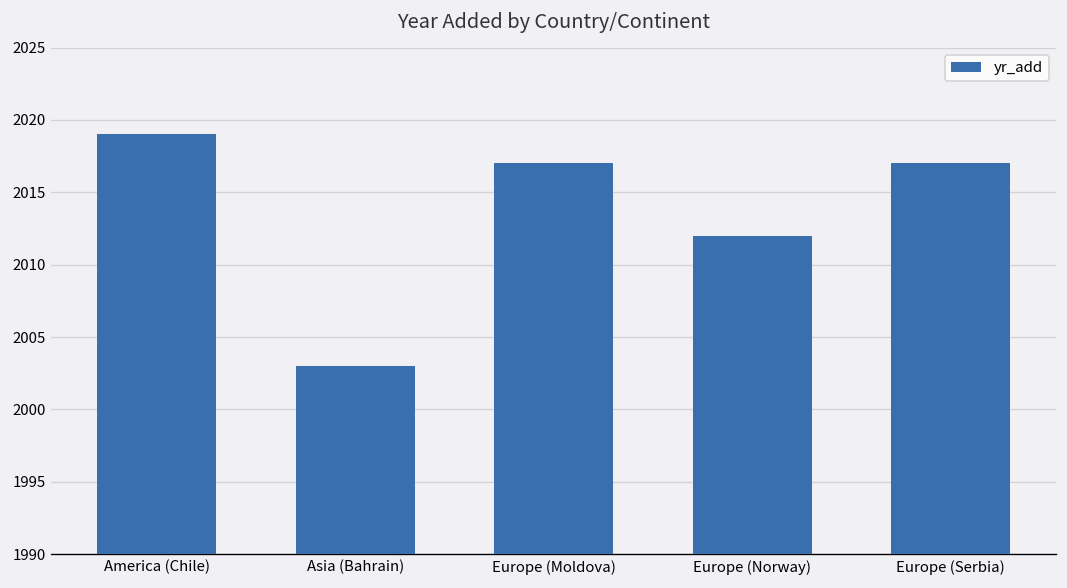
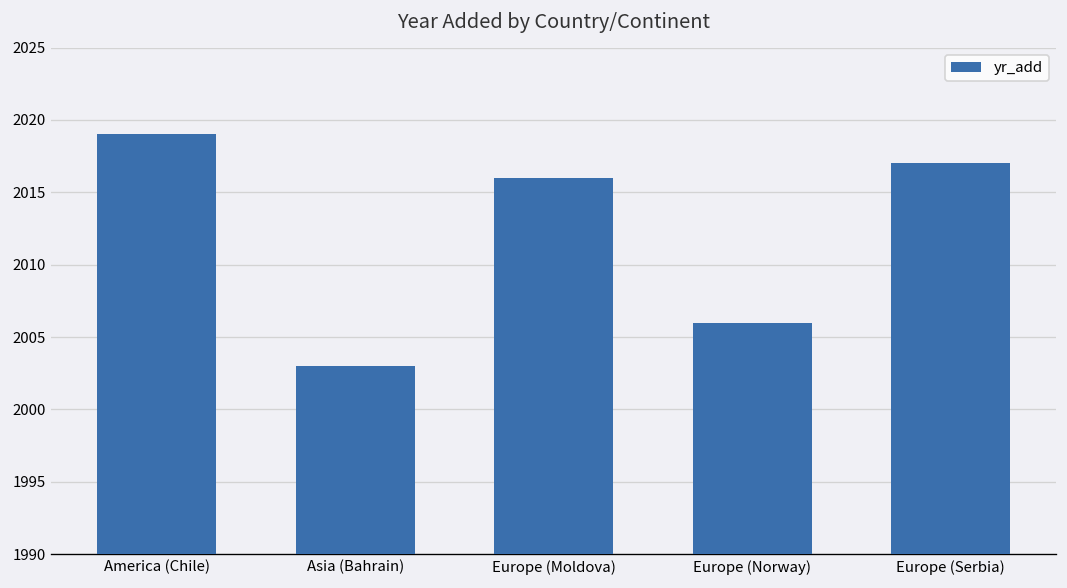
  {
    "America (Chile)": 2019,
    "Asia (Bahrain)": 2003,
-   "Europe (Moldova)": 2017,
-   "Europe (Norway)": 2012,
+   "Europe (Moldova)": 2016,
+   "Europe (Norway)": 2006,
    "Europe (Serbia)": 2017
  }
